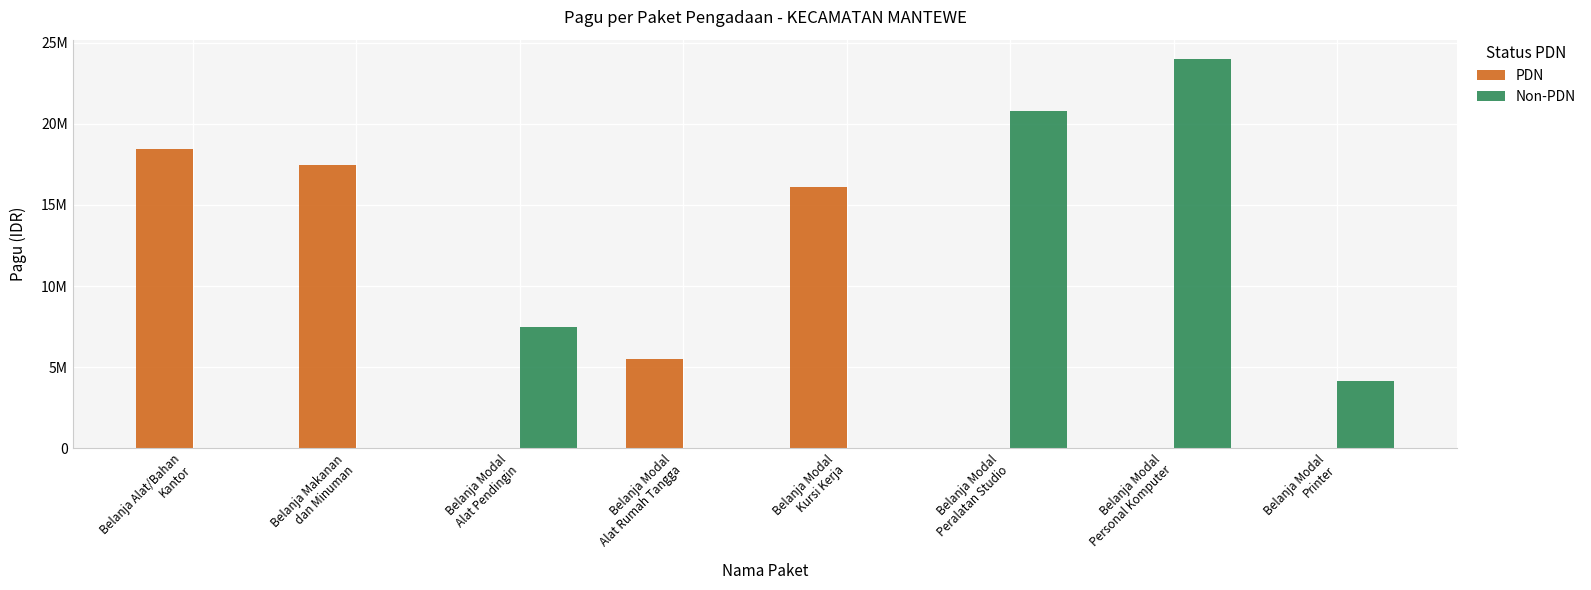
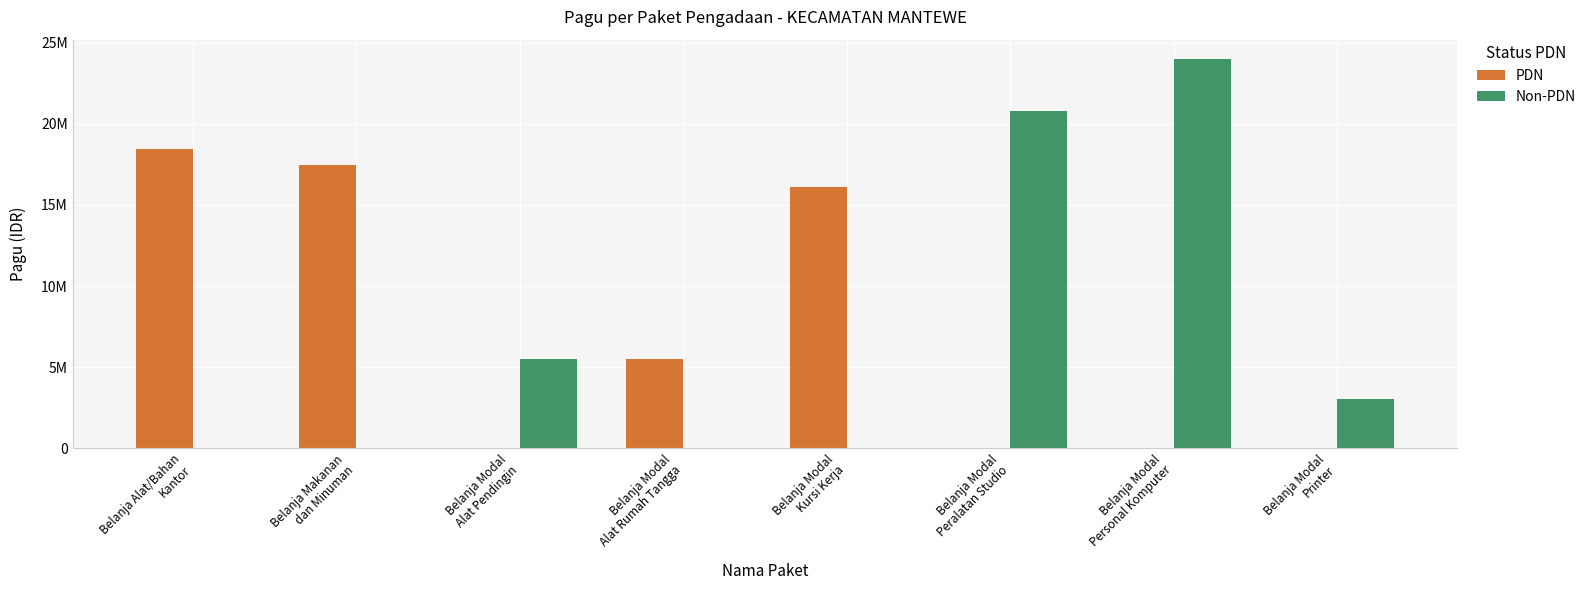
  {
    "PDN": {
      "Belanja Alat/Bahan Kantor": 18400000,
      "Belanja Makanan dan Minuman": 17500000,
      "Belanja Modal Alat Pendingin": 0,
      "Belanja Modal Alat Rumah Tangga": 5500000,
      "Belanja Modal Kursi Kerja": 16100000,
      "Belanja Modal Peralatan Studio": 0,
      "Belanja Modal Personal Komputer": 0,
      "Belanja Modal Printer": 0
    },
    "Non-PDN": {
      "Belanja Alat/Bahan Kantor": 0,
      "Belanja Makanan dan Minuman": 0,
-     "Belanja Modal Alat Pendingin": 7500000,
+     "Belanja Modal Alat Pendingin": 5500000,
      "Belanja Modal Alat Rumah Tangga": 0,
      "Belanja Modal Kursi Kerja": 0,
      "Belanja Modal Peralatan Studio": 20800000,
      "Belanja Modal Personal Komputer": 24000000,
-     "Belanja Modal Printer": 4100000
+     "Belanja Modal Printer": 3000000
    }
  }
